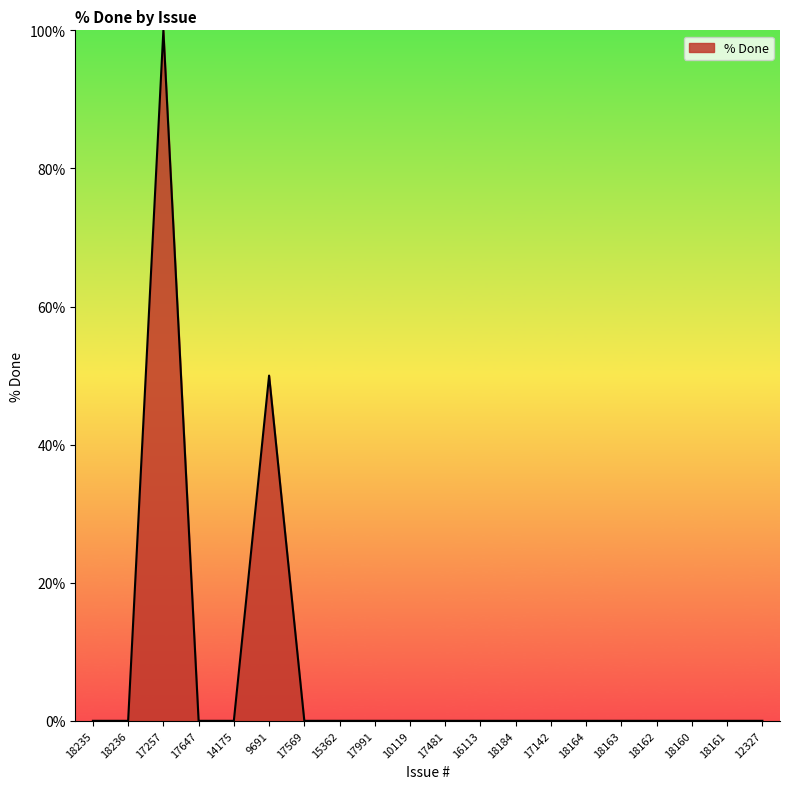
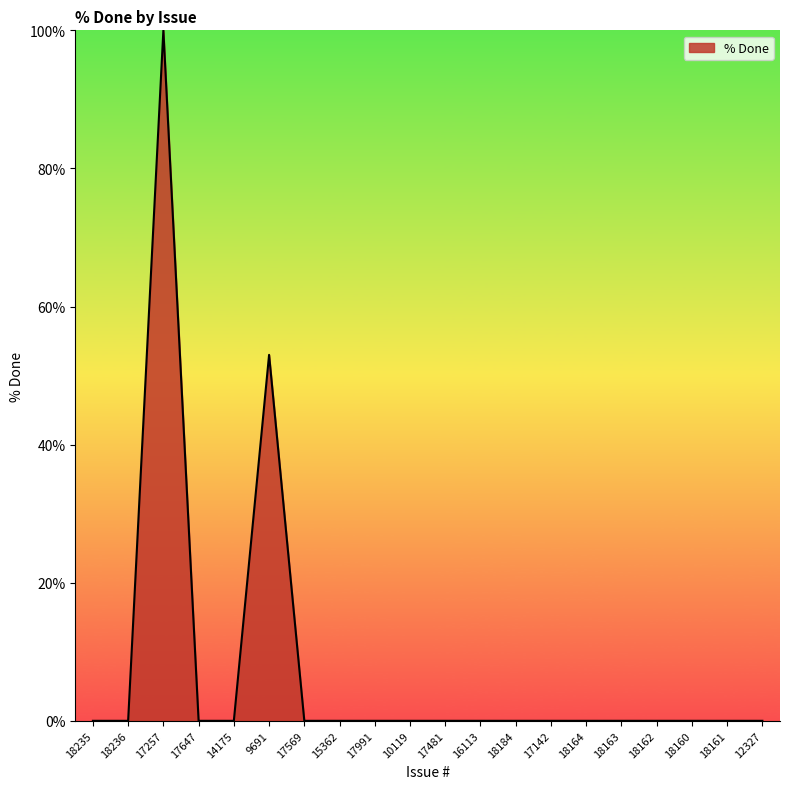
  {
    "18235": "0%",
    "18236": "0%",
    "17257": "100%",
    "17647": "0%",
    "14175": "0%",
-   "9691": "50%",
+   "9691": "53%",
    "17569": "0%",
    "15362": "0%",
    "17991": "0%",
    "10119": "0%",
    "17481": "0%",
    "16113": "0%",
    "18184": "0%",
    "17142": "0%",
    "18164": "0%",
    "18163": "0%",
    "18162": "0%",
    "18160": "0%",
    "18161": "0%",
    "12327": "0%"
  }
